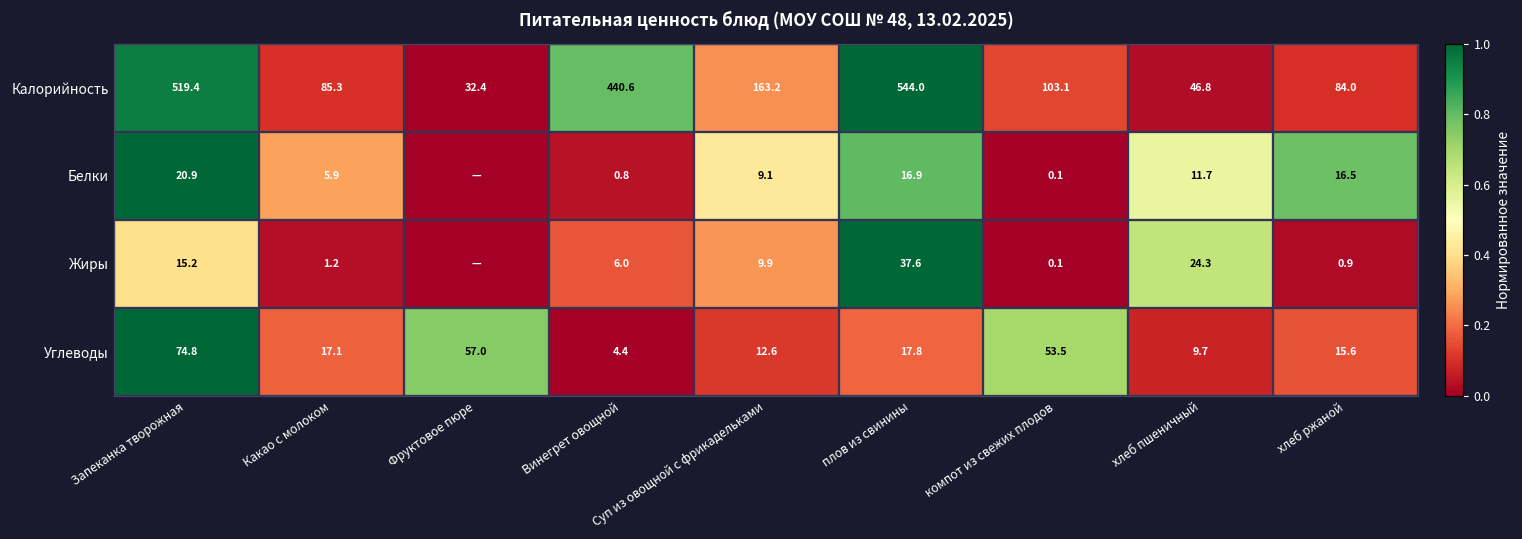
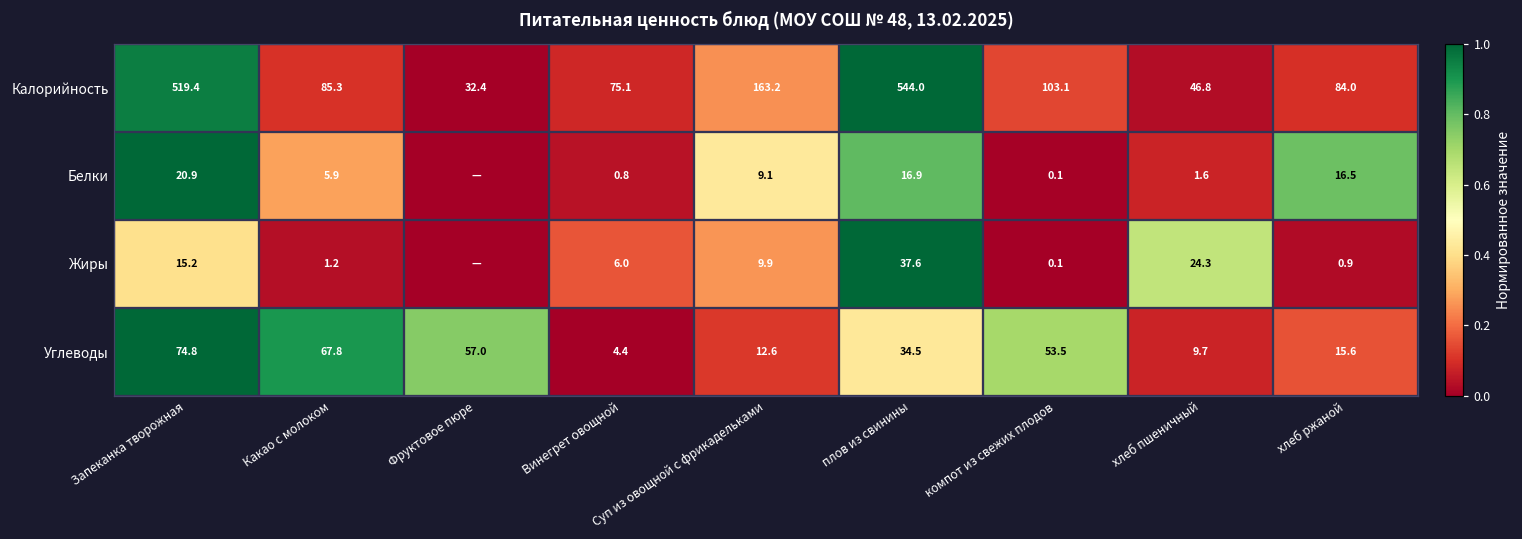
  {
    "Калорийность": {
      "Запеканка творожная": 519.4,
      "Какао с молоком": 85.3,
      "Фруктовое пюре": 32.4,
-     "Винегрет овощной": 440.6,
+     "Винегрет овощной": 75.1,
      "Суп из овощной с фрикадельками": 163.2,
      "плов из свинины": 544.0,
      "компот из свежих плодов": 103.1,
      "хлеб пшеничный": 46.8,
      "хлеб ржаной": 84.0
    },
    "Белки": {
      "Запеканка творожная": 20.9,
      "Какао с молоком": 5.9,
      "Винегрет овощной": 0.8,
      "Суп из овощной с фрикадельками": 9.1,
      "плов из свинины": 16.9,
      "компот из свежих плодов": 0.1,
-     "хлеб пшеничный": 11.7,
+     "хлеб пшеничный": 1.6,
      "хлеб ржаной": 16.5
    },
    "Жиры": {
      "Запеканка творожная": 15.2,
      "Какао с молоком": 1.2,
      "Винегрет овощной": 6.0,
      "Суп из овощной с фрикадельками": 9.9,
      "плов из свинины": 37.6,
      "компот из свежих плодов": 0.1,
      "хлеб пшеничный": 24.3,
      "хлеб ржаной": 0.9
    },
    "Углеводы": {
      "Запеканка творожная": 74.8,
-     "Какао с молоком": 17.1,
+     "Какао с молоком": 67.8,
      "Фруктовое пюре": 57.0,
      "Винегрет овощной": 4.4,
      "Суп из овощной с фрикадельками": 12.6,
-     "плов из свинины": 17.8,
+     "плов из свинины": 34.5,
      "компот из свежих плодов": 53.5,
      "хлеб пшеничный": 9.7,
      "хлеб ржаной": 15.6
    }
  }
